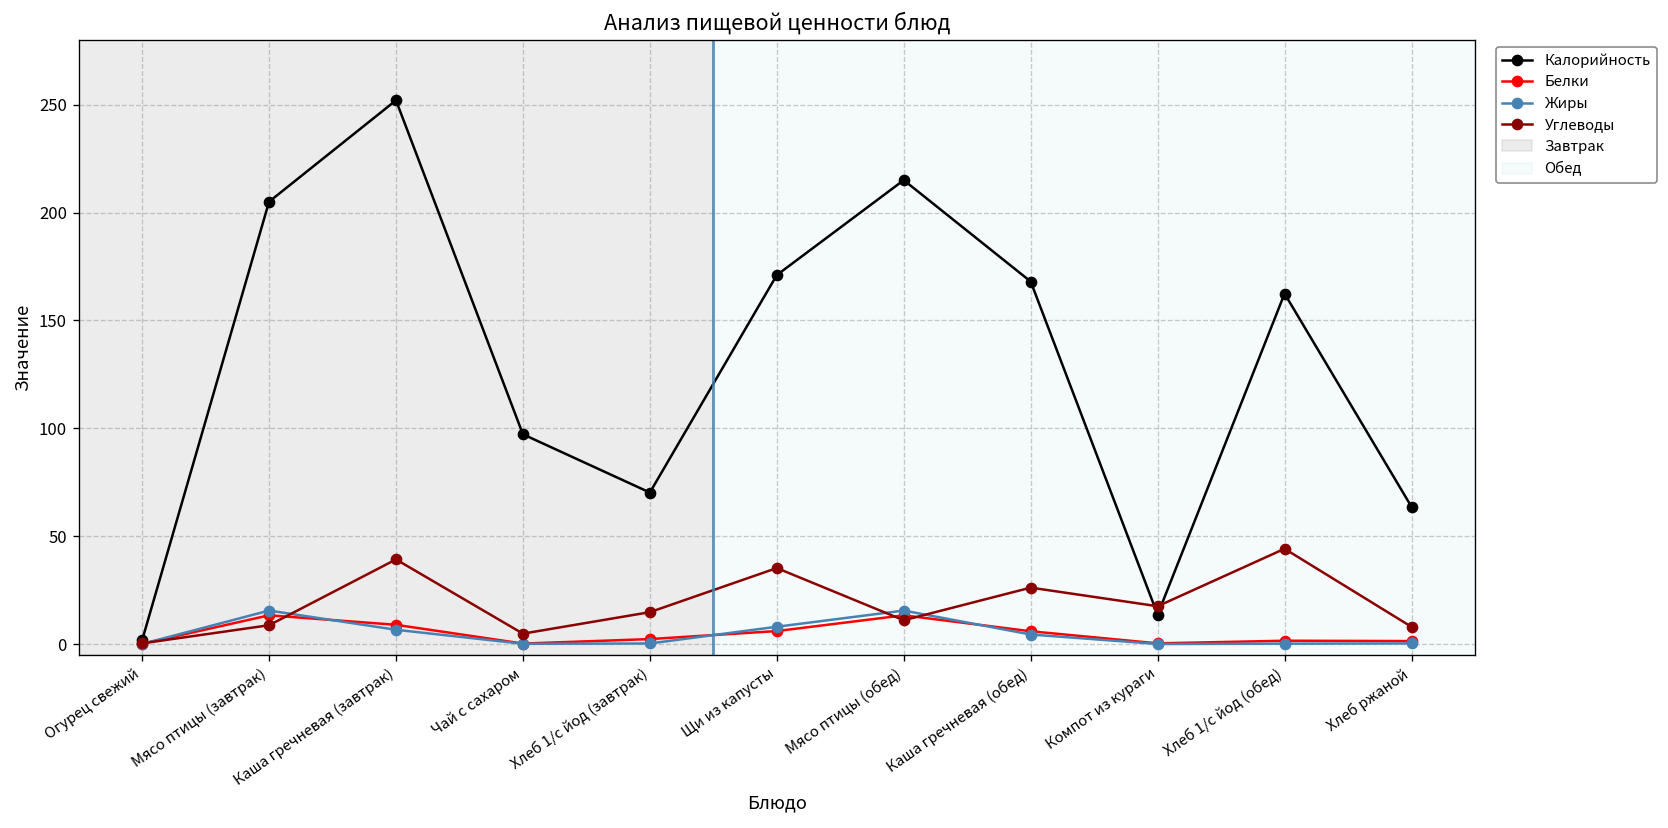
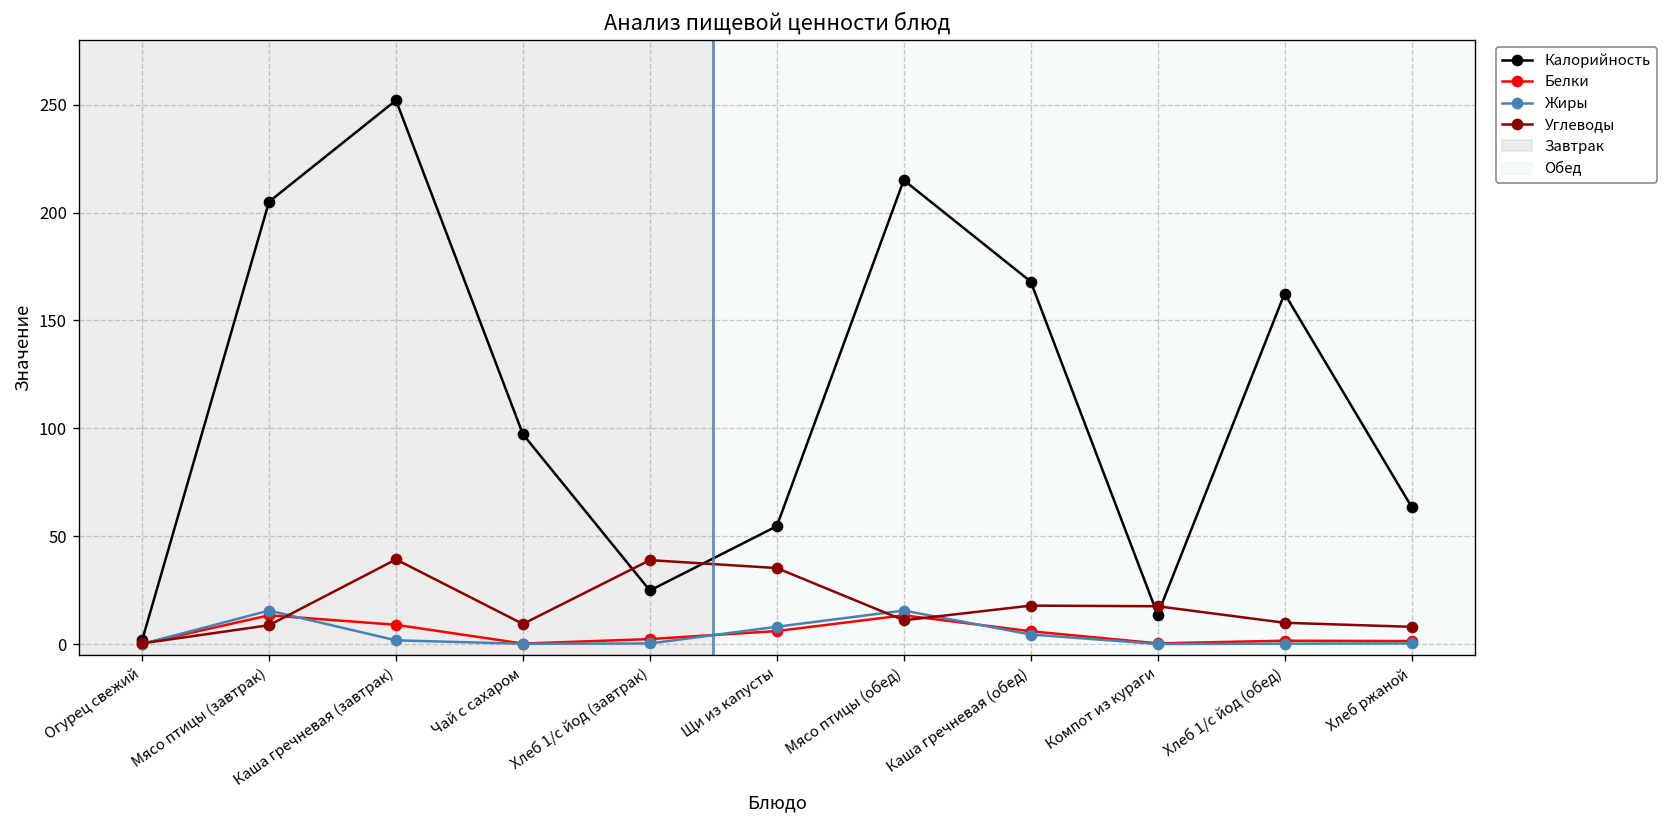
  {
    "Калорийность": {
      "Мясо птицы (завтрак)": 205,
      "Каша гречневая (завтрак)": 252,
      "Чай с сахаром": 97,
-     "Хлеб 1/с йод (завтрак)": 70,
-     "Щи из капусты": 171,
+     "Хлеб 1/с йод (завтрак)": 25,
+     "Щи из капусты": 55,
      "Мясо птицы (обед)": 215,
      "Каша гречневая (обед)": 168,
      "Компот из кураги": 14,
      "Хлеб 1/с йод (обед)": 162,
      "Хлеб ржаной": 64
    },
    "Белки": {
      "Мясо птицы (завтрак)": 13,
      "Каша гречневая (завтрак)": 9,
      "Хлеб 1/с йод (завтрак)": 2,
      "Щи из капусты": 6,
      "Мясо птицы (обед)": 13,
      "Каша гречневая (обед)": 6
    },
    "Жиры": {
      "Мясо птицы (завтрак)": 16,
-     "Каша гречневая (завтрак)": 7,
+     "Каша гречневая (завтрак)": 2,
      "Хлеб 1/с йод (завтрак)": 0,
      "Щи из капусты": 8,
      "Мясо птицы (обед)": 16,
      "Каша гречневая (обед)": 4
    },
    "Углеводы": {
      "Мясо птицы (завтрак)": 9,
      "Каша гречневая (завтрак)": 39,
-     "Чай с сахаром": 5,
-     "Хлеб 1/с йод (завтрак)": 15,
+     "Чай с сахаром": 9,
+     "Хлеб 1/с йод (завтрак)": 39,
      "Щи из капусты": 35,
      "Мясо птицы (обед)": 11,
-     "Каша гречневая (обед)": 26,
+     "Каша гречневая (обед)": 18,
      "Компот из кураги": 18,
-     "Хлеб 1/с йод (обед)": 44,
+     "Хлеб 1/с йод (обед)": 10,
      "Хлеб ржаной": 8
    }
  }
